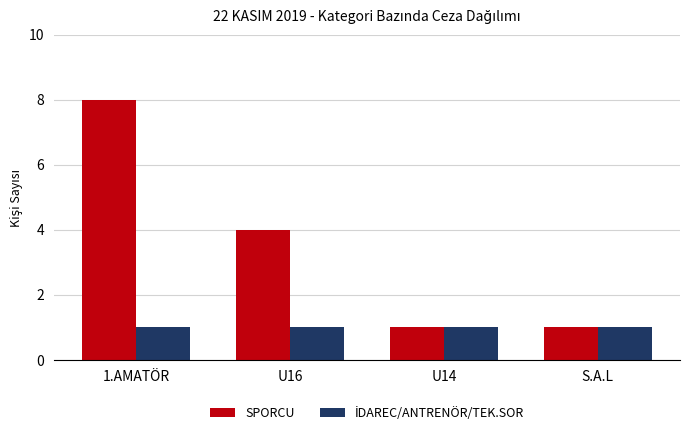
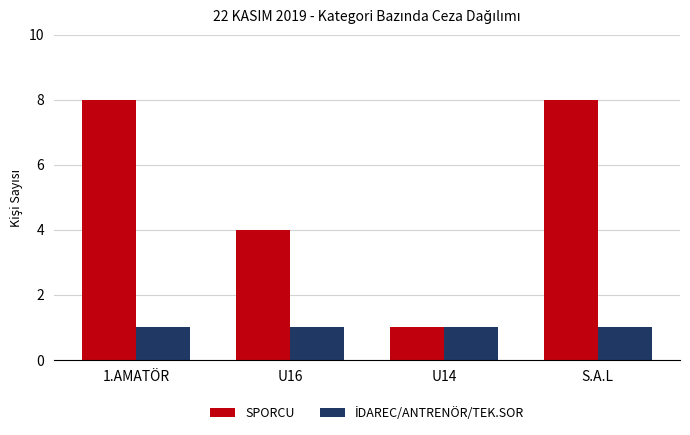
  {
    "SPORCU": {
      "1.AMATÖR": 8,
      "U16": 4,
      "U14": 1,
-     "S.A.L": 1
+     "S.A.L": 8
    },
    "İDAREC/ANTRENÖR/TEK.SOR": {
      "1.AMATÖR": 1,
      "U16": 1,
      "U14": 1,
      "S.A.L": 1
    }
  }
